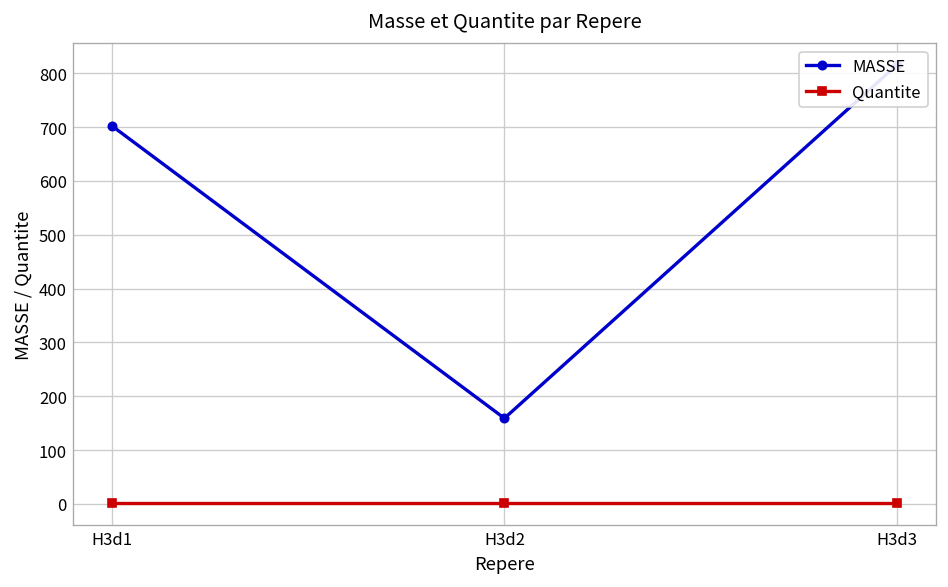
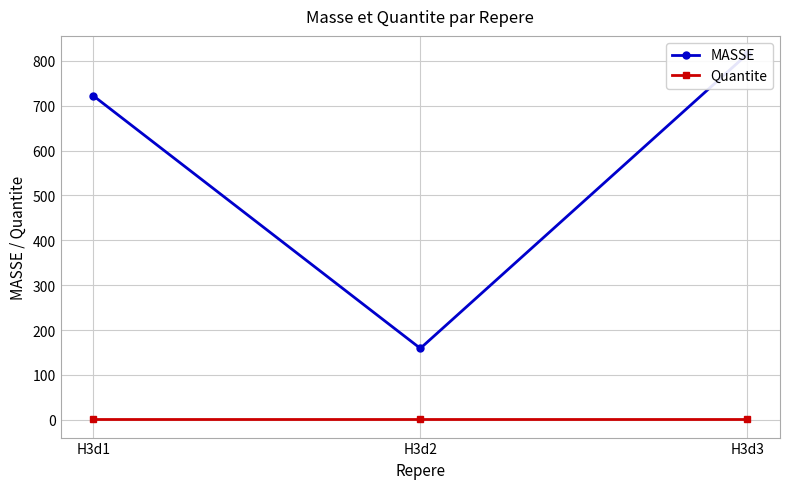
  {
    "MASSE": {
-     "H3d1": 700,
+     "H3d1": 720,
      "H3d2": 160
    },
    "Quantite": {
      "H3d1": 0,
      "H3d2": 0,
      "H3d3": 0
    }
  }
